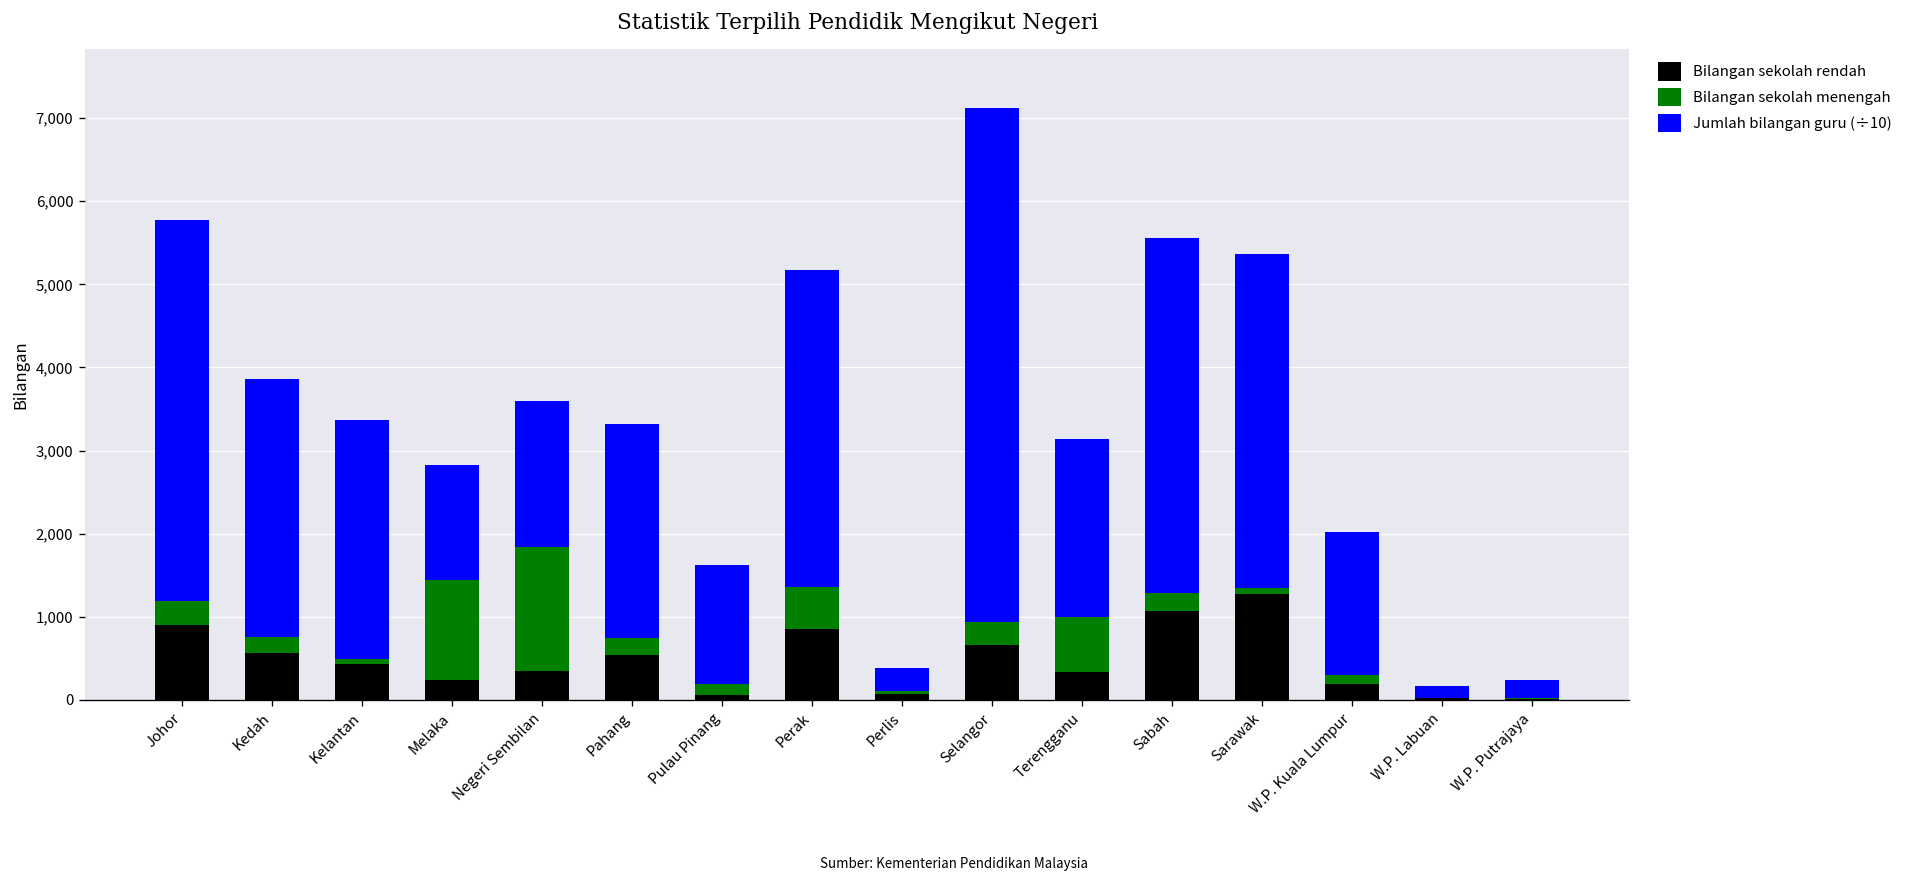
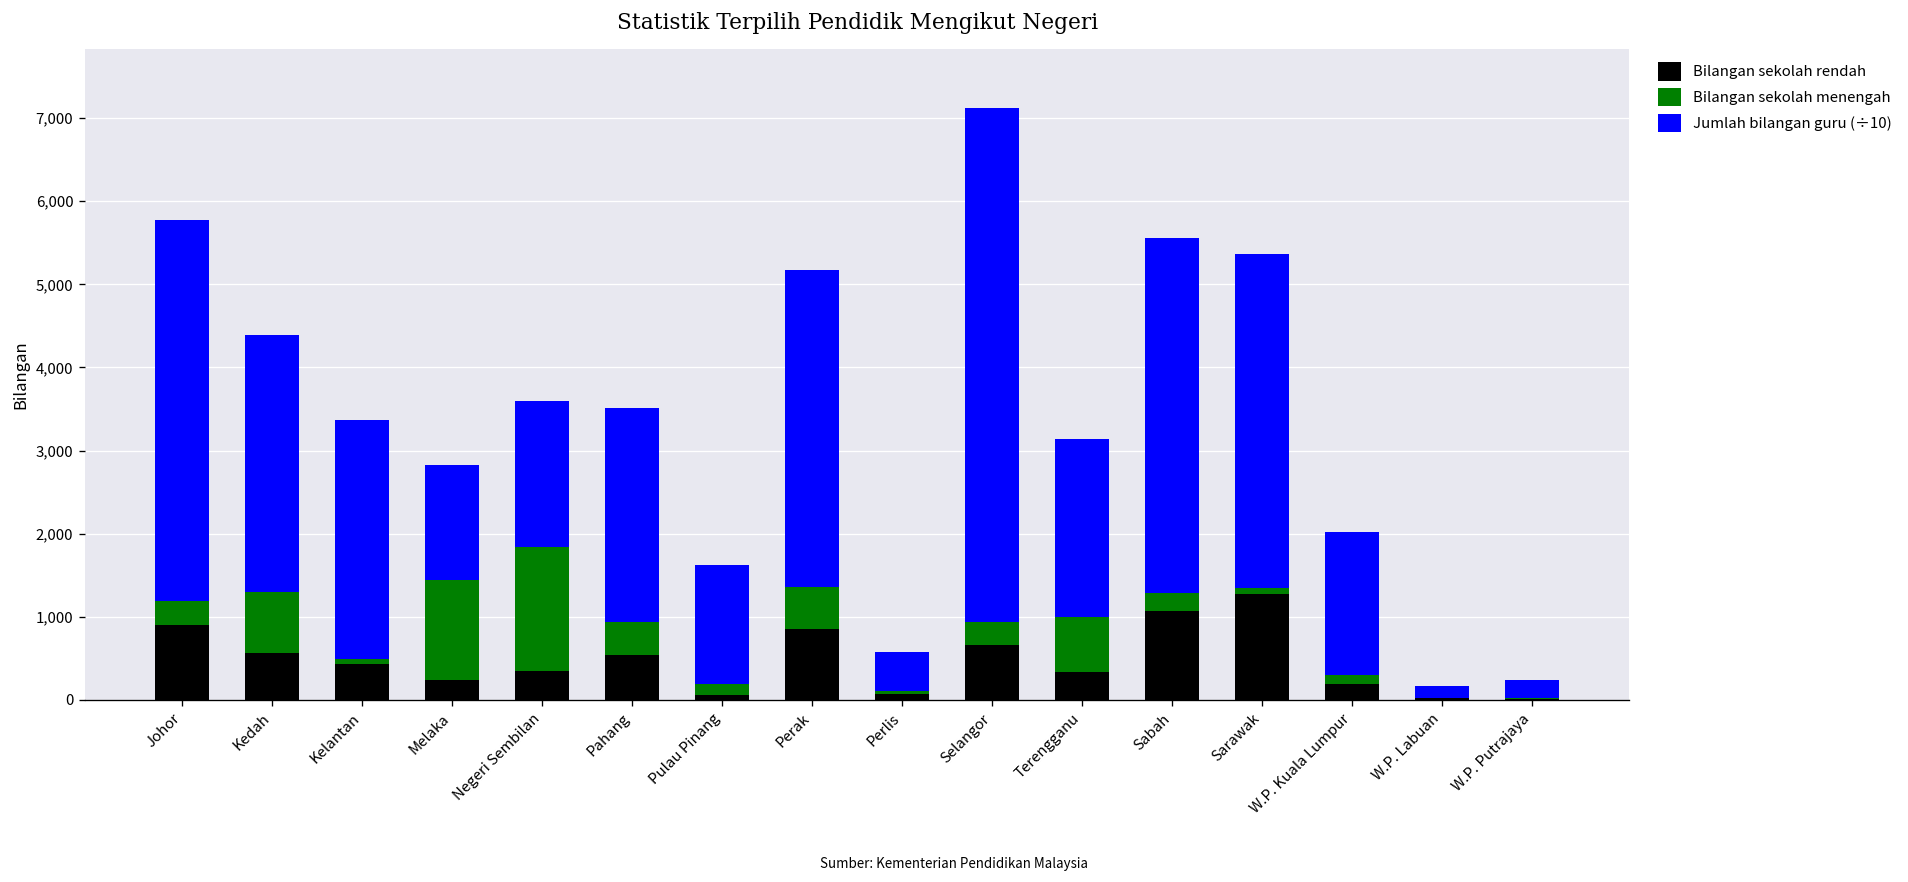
  {
    "Bilangan sekolah rendah": {
      "Johor": "900",
      "Kedah": "600",
      "Kelantan": "400",
      "Melaka": "200",
      "Negeri Sembilan": "400",
      "Pahang": "500",
      "Pulau Pinang": "100",
      "Perak": "900",
      "Perlis": "100",
      "Selangor": "700",
      "Terengganu": "300",
      "Sabah": "1,100",
      "Sarawak": "1,300",
      "W.P. Kuala Lumpur": "200"
    },
    "Bilangan sekolah menengah": {
      "Johor": "300",
-     "Kedah": "200",
+     "Kedah": "700",
      "Kelantan": "100",
      "Melaka": "1,200",
      "Negeri Sembilan": "1,500",
-     "Pahang": "200",
+     "Pahang": "400",
      "Pulau Pinang": "100",
      "Perak": "500",
      "Selangor": "300",
      "Terengganu": "700",
      "Sabah": "200",
      "Sarawak": "100",
      "W.P. Kuala Lumpur": "100"
    },
    "Jumlah bilangan guru (÷10)": {
      "Johor": "4,600",
      "Kedah": "3,100",
      "Kelantan": "2,900",
      "Melaka": "1,400",
      "Negeri Sembilan": "1,800",
      "Pahang": "2,600",
      "Pulau Pinang": "1,400",
      "Perak": "3,800",
-     "Perlis": "300",
+     "Perlis": "500",
      "Selangor": "6,200",
      "Terengganu": "2,100",
      "Sabah": "4,300",
      "Sarawak": "4,000",
      "W.P. Kuala Lumpur": "1,700",
      "W.P. Labuan": "100",
      "W.P. Putrajaya": "200"
    }
  }
